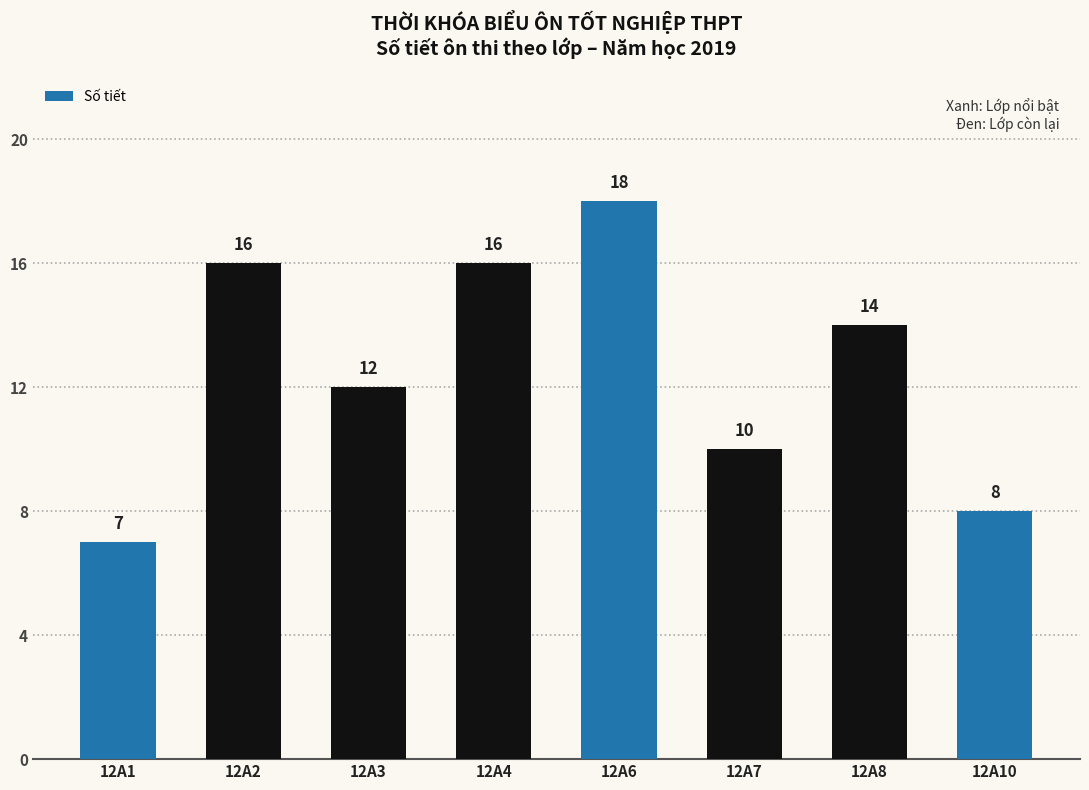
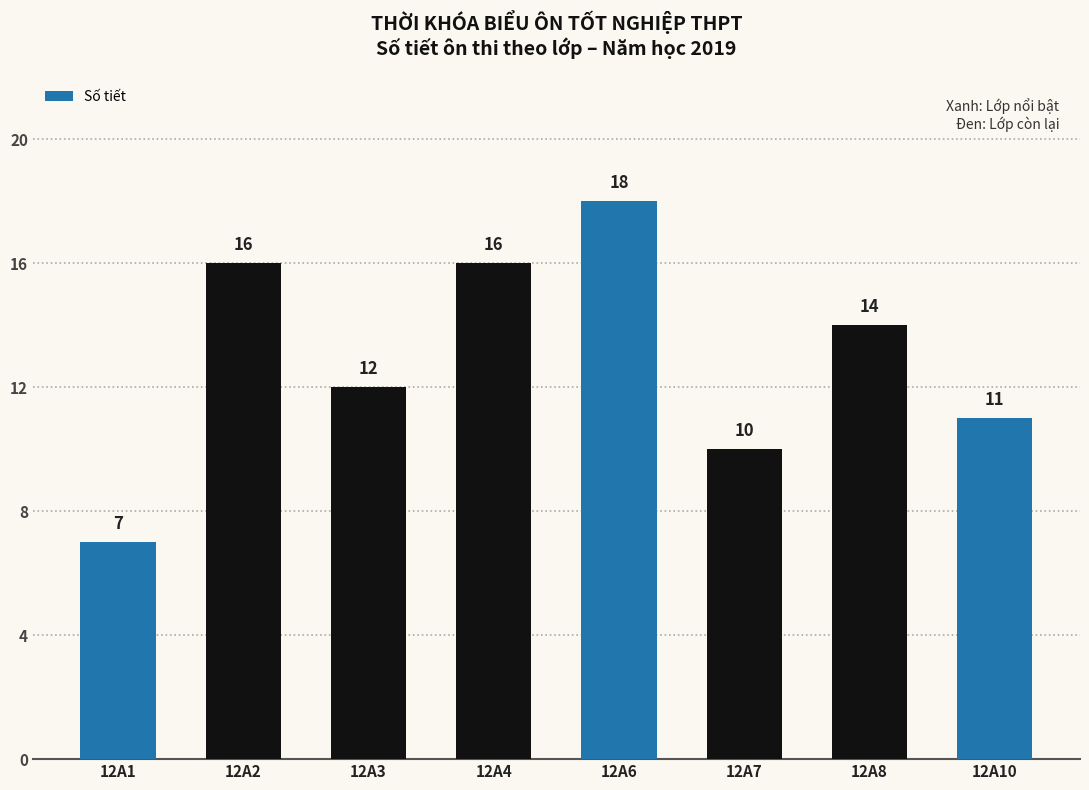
  {
    "12A1": 7,
    "12A2": 16,
    "12A3": 12,
    "12A4": 16,
    "12A6": 18,
    "12A7": 10,
    "12A8": 14,
-   "12A10": 8
+   "12A10": 11
  }
